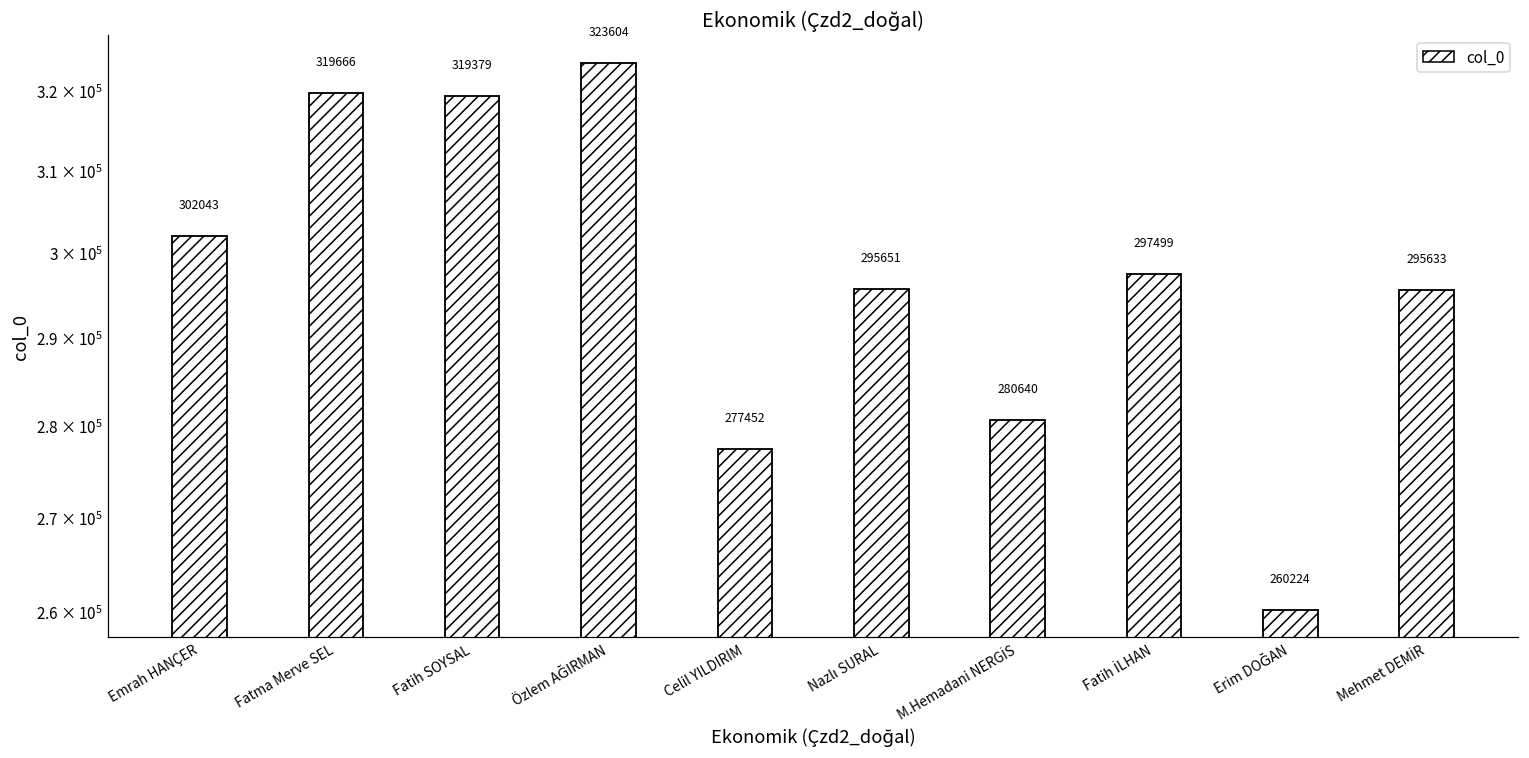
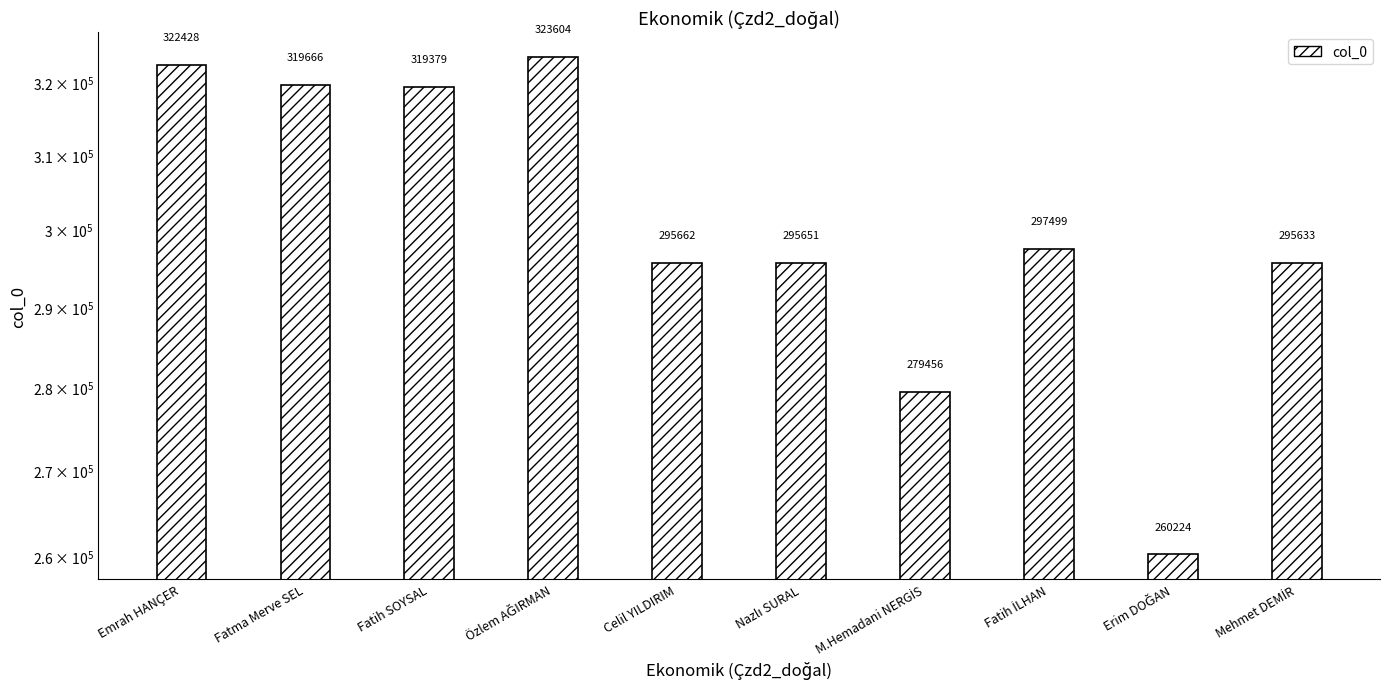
  {
-   "Emrah HANÇER": 302043,
+   "Emrah HANÇER": 322428,
    "Fatma Merve SEL": 319666,
    "Fatih SOYSAL": 319379,
    "Özlem AĞIRMAN": 323604,
-   "Celil YILDIRIM": 277452,
+   "Celil YILDIRIM": 295662,
    "Nazlı SURAL": 295651,
-   "M.Hemadani NERGİS": 280640,
+   "M.Hemadani NERGİS": 279456,
    "Fatih İLHAN": 297499,
    "Erim DOĞAN": 260224,
    "Mehmet DEMİR": 295633
  }
